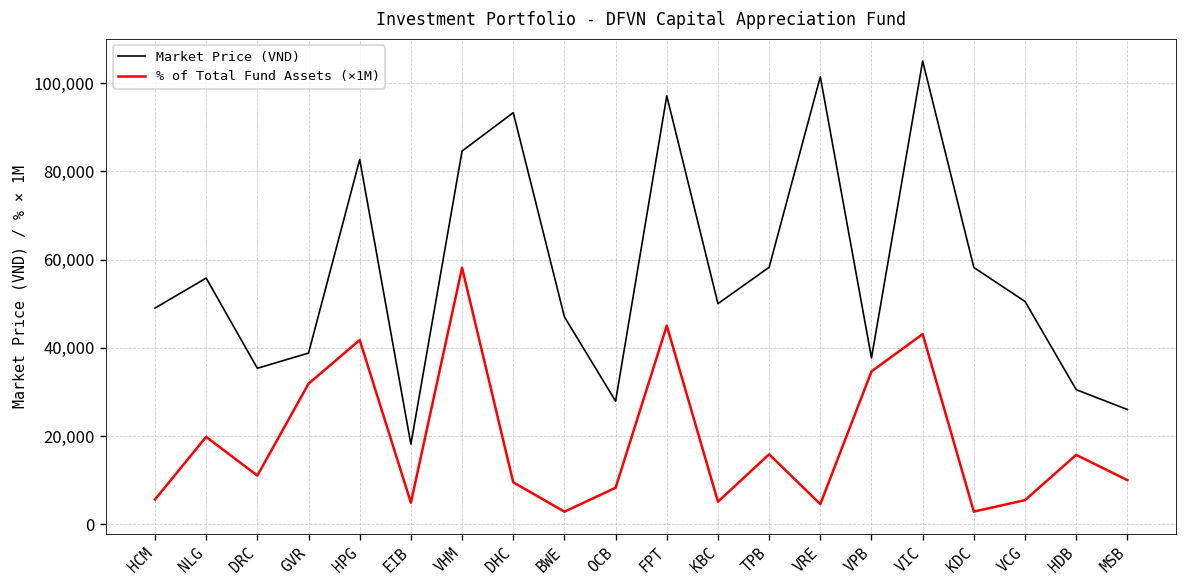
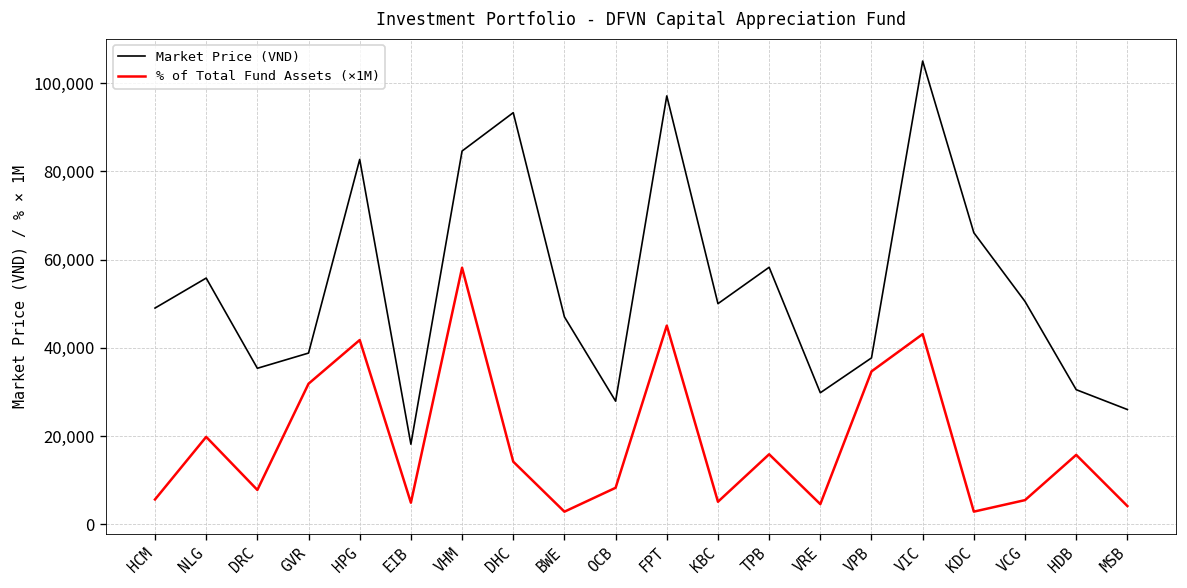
  {
    "Market Price (VND)": {
      "HCM": "49,000",
      "NLG": "56,000",
      "DRC": "35,000",
      "GVR": "39,000",
      "HPG": "83,000",
      "EIB": "18,000",
      "VHM": "85,000",
      "DHC": "93,000",
      "BWE": "47,000",
      "OCB": "28,000",
      "FPT": "97,000",
      "KBC": "50,000",
      "TPB": "58,000",
-     "VRE": "101,000",
+     "VRE": "30,000",
      "VPB": "38,000",
      "VIC": "105,000",
-     "KDC": "58,000",
+     "KDC": "66,000",
      "VCG": "51,000",
      "HDB": "31,000",
      "MSB": "26,000"
    },
    "% of Total Fund Assets (×1M)": {
      "HCM": "6,000",
      "NLG": "20,000",
-     "DRC": "11,000",
+     "DRC": "8,000",
      "GVR": "32,000",
      "HPG": "42,000",
      "EIB": "5,000",
      "VHM": "58,000",
-     "DHC": "9,000",
+     "DHC": "14,000",
      "BWE": "3,000",
      "OCB": "8,000",
      "FPT": "45,000",
      "KBC": "5,000",
      "TPB": "16,000",
      "VRE": "5,000",
      "VPB": "35,000",
      "VIC": "43,000",
      "KDC": "3,000",
      "VCG": "5,000",
      "HDB": "16,000",
-     "MSB": "10,000"
+     "MSB": "4,000"
    }
  }
